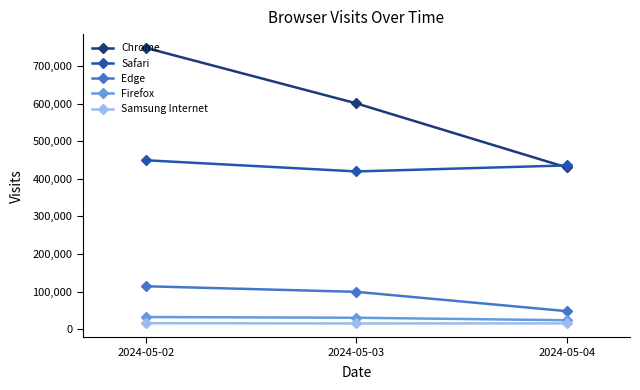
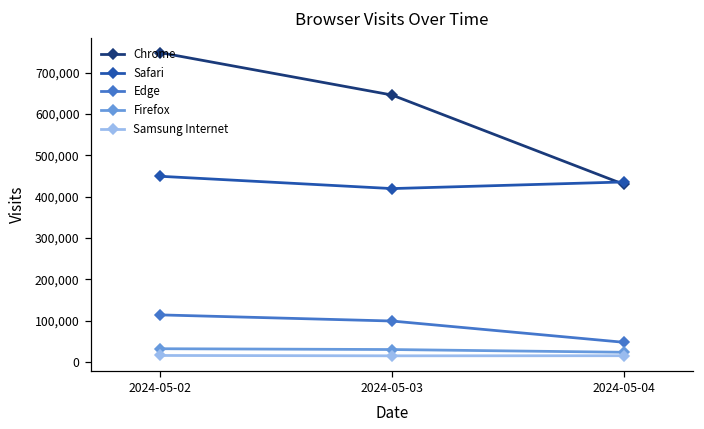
  {
    "Chrome": {
      "2024-05-02": "750,000",
-     "2024-05-03": "600,000"
+     "2024-05-03": "650,000"
    },
    "Samsung Internet": {
      "2024-05-02": "20,000",
      "2024-05-03": "20,000",
      "2024-05-04": "20,000"
    }
  }
